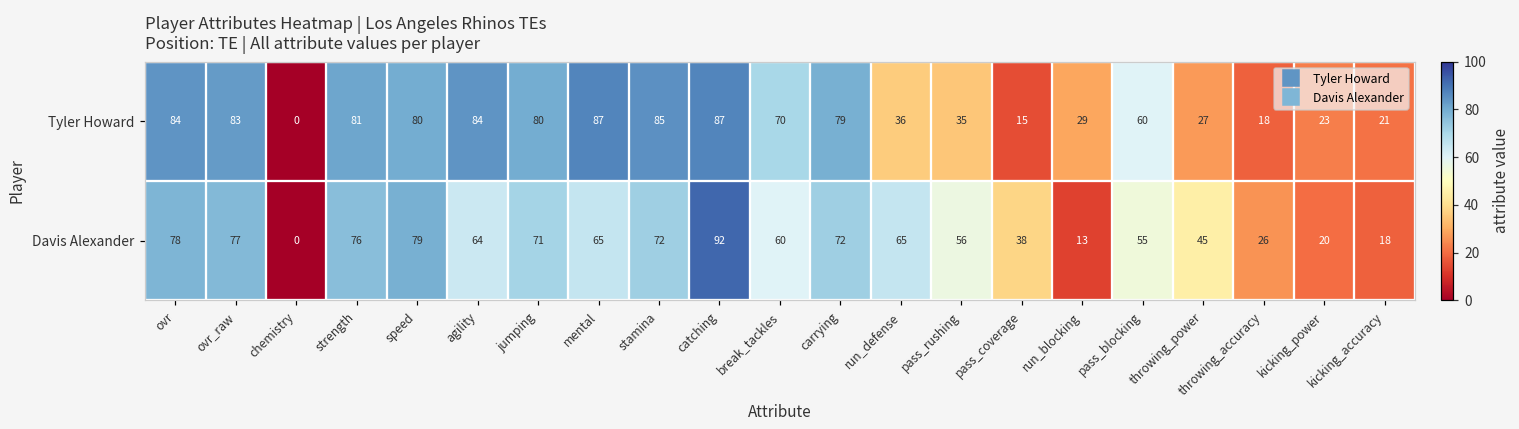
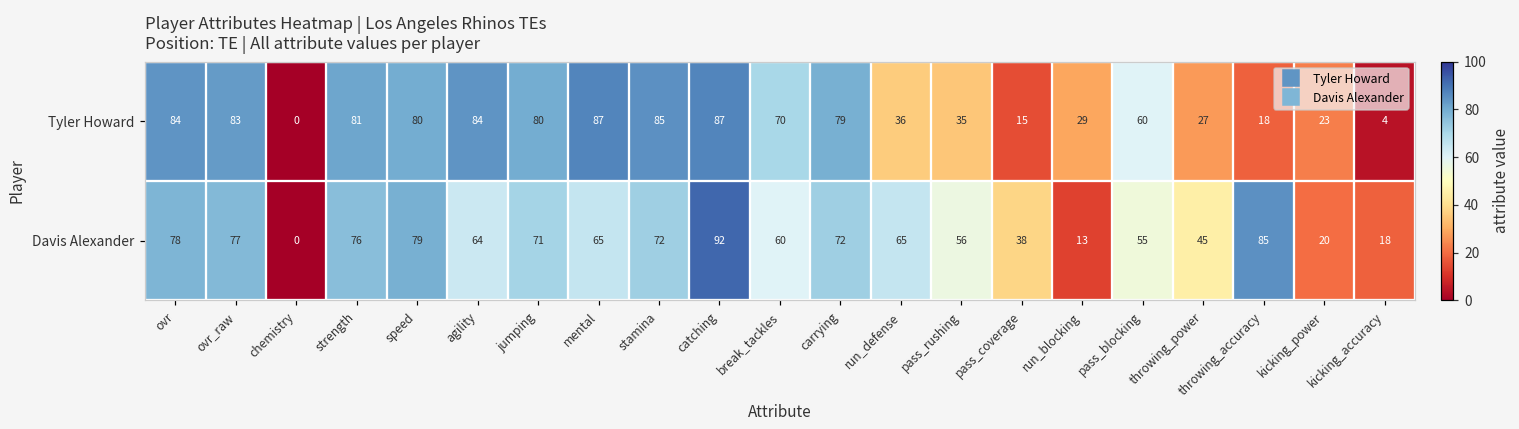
  {
    "Tyler Howard": {
      "ovr": 84,
      "ovr_raw": 83,
      "chemistry": 0,
      "strength": 81,
      "speed": 80,
      "agility": 84,
      "jumping": 80,
      "mental": 87,
      "stamina": 85,
      "catching": 87,
      "break_tackles": 70,
      "carrying": 79,
      "run_defense": 36,
      "pass_rushing": 35,
      "pass_coverage": 15,
      "run_blocking": 29,
      "pass_blocking": 60,
      "throwing_power": 27,
      "throwing_accuracy": 18,
      "kicking_power": 23,
-     "kicking_accuracy": 21
+     "kicking_accuracy": 4
    },
    "Davis Alexander": {
      "ovr": 78,
      "ovr_raw": 77,
      "chemistry": 0,
      "strength": 76,
      "speed": 79,
      "agility": 64,
      "jumping": 71,
      "mental": 65,
      "stamina": 72,
      "catching": 92,
      "break_tackles": 60,
      "carrying": 72,
      "run_defense": 65,
      "pass_rushing": 56,
      "pass_coverage": 38,
      "run_blocking": 13,
      "pass_blocking": 55,
      "throwing_power": 45,
-     "throwing_accuracy": 26,
+     "throwing_accuracy": 85,
      "kicking_power": 20,
      "kicking_accuracy": 18
    }
  }
